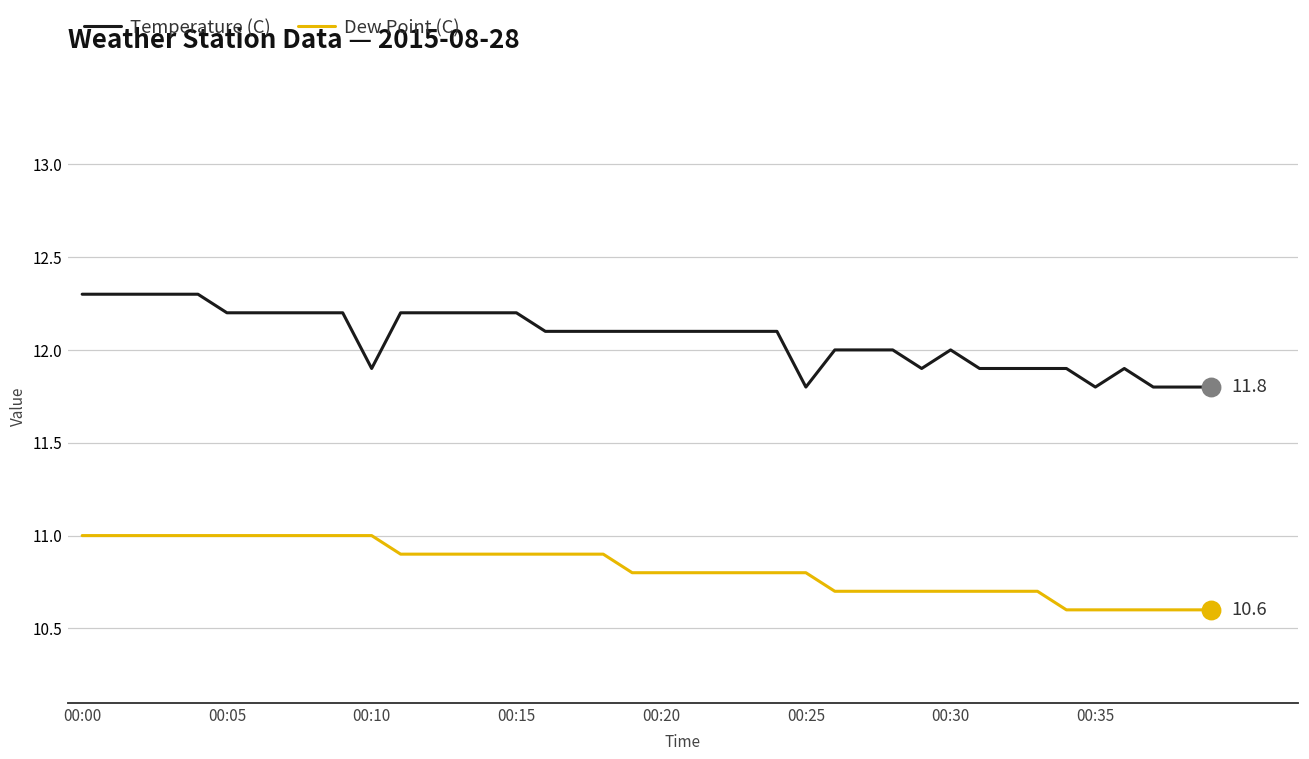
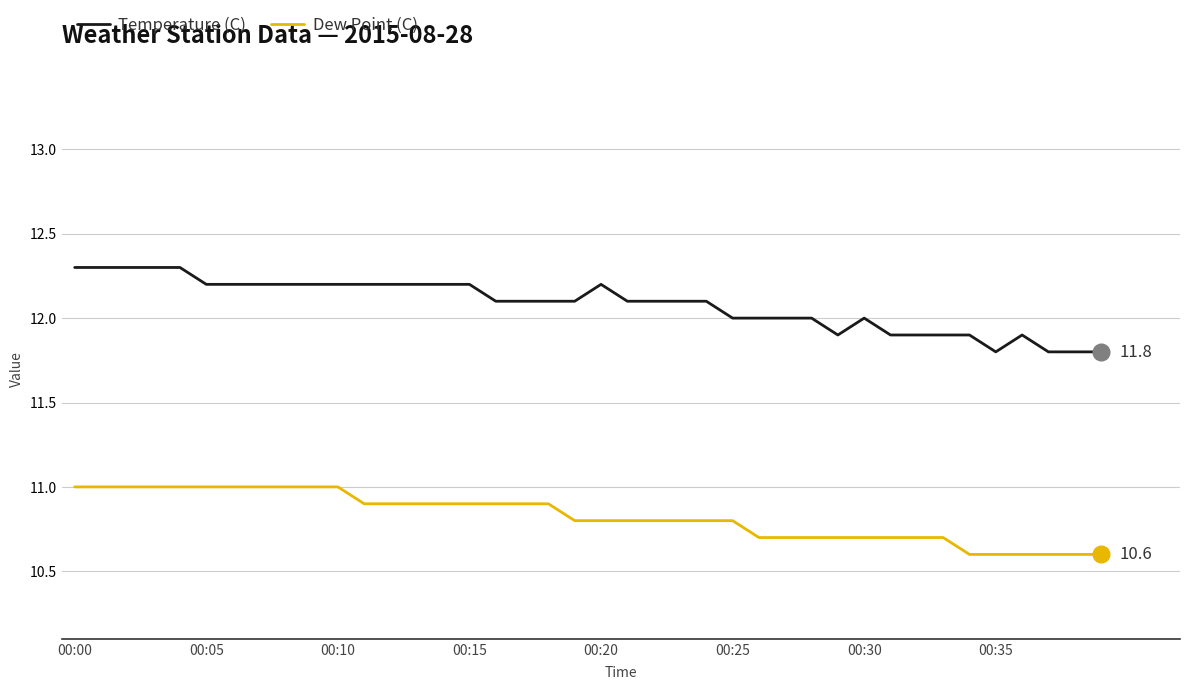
  {
    "Temperature (C)": {
      "00:00": 12.3,
      "00:05": 12.2,
-     "00:10": 11.9,
+     "00:10": 12.2,
      "00:15": 12.2,
-     "00:20": 12.1,
-     "00:25": 11.8,
+     "00:20": 12.2,
+     "00:25": 12.0,
      "00:30": 12.0,
      "00:35": 11.8
    }
  }
